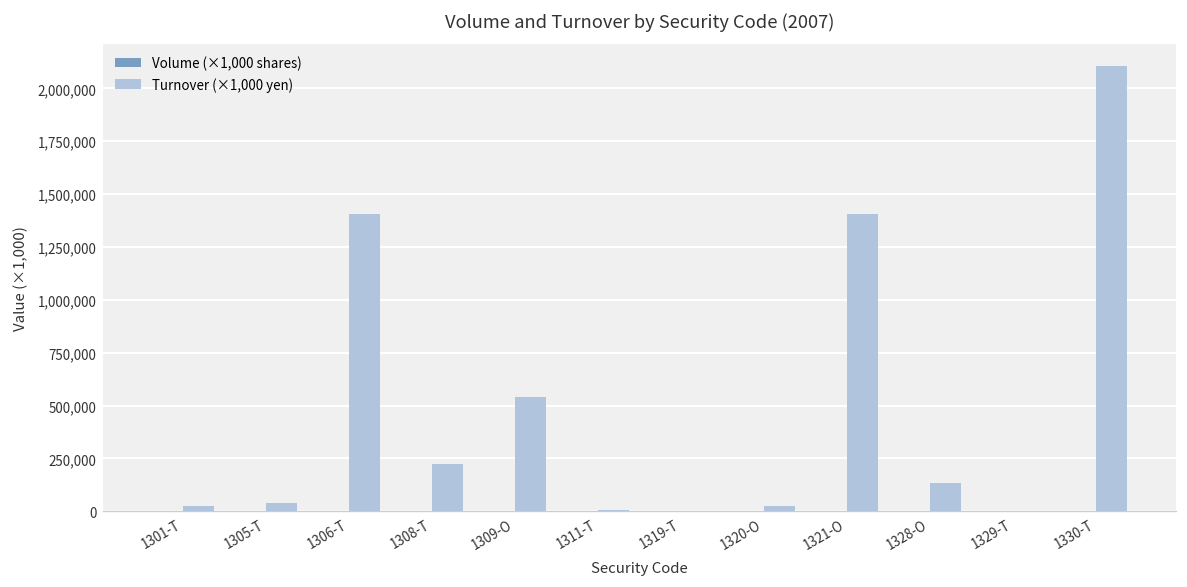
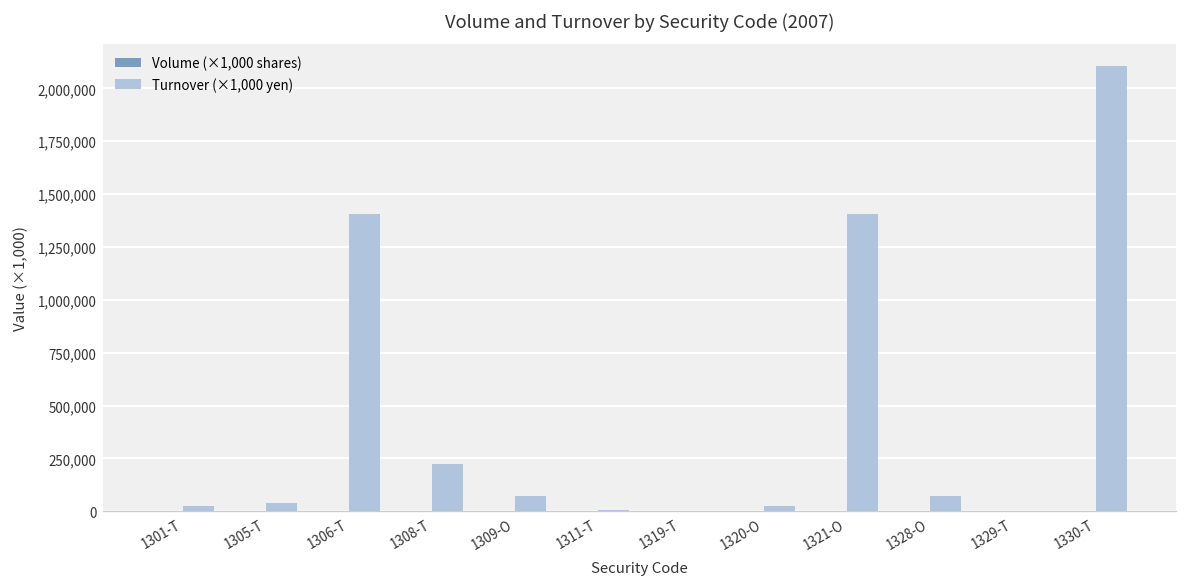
  {
    "Turnover (×1,000 yen)": {
      "1301-T": "20,000",
      "1305-T": "40,000",
      "1306-T": "1,400,000",
      "1308-T": "220,000",
-     "1309-O": "540,000",
+     "1309-O": "70,000",
      "1320-O": "30,000",
      "1321-O": "1,400,000",
-     "1328-O": "130,000",
+     "1328-O": "70,000",
      "1330-T": "2,110,000"
    }
  }
